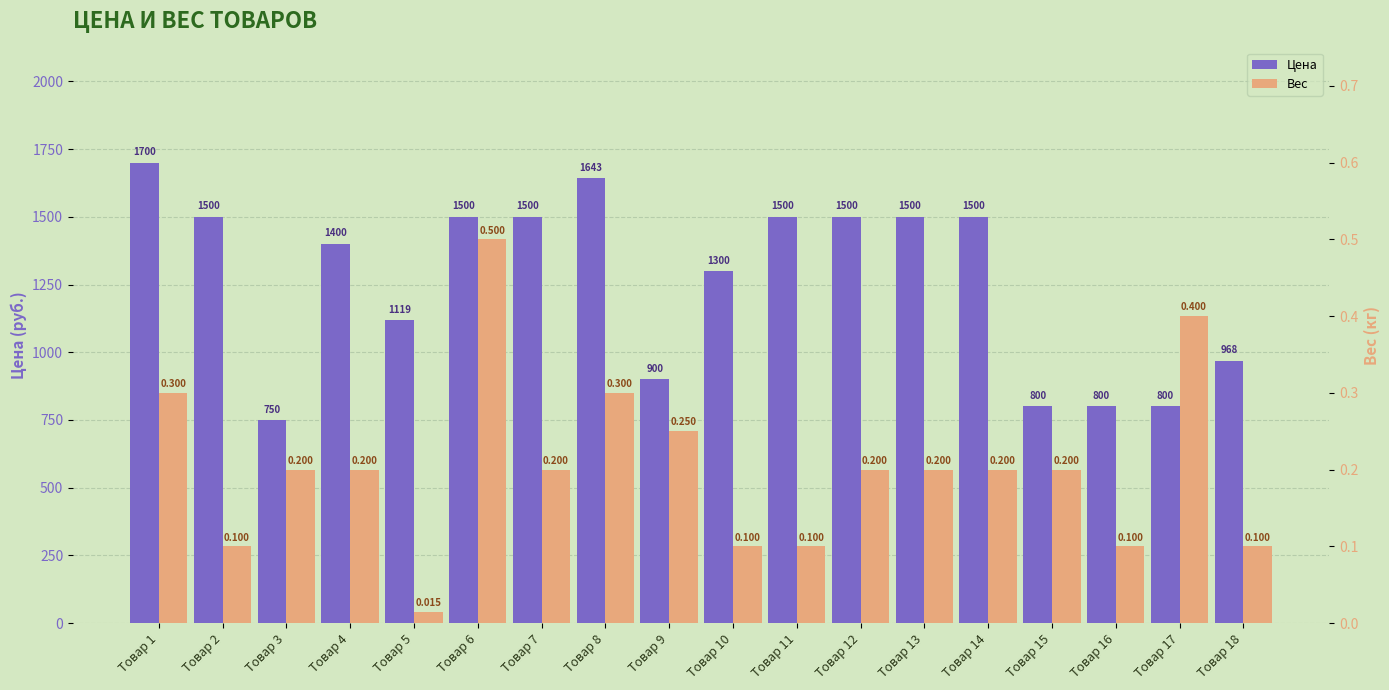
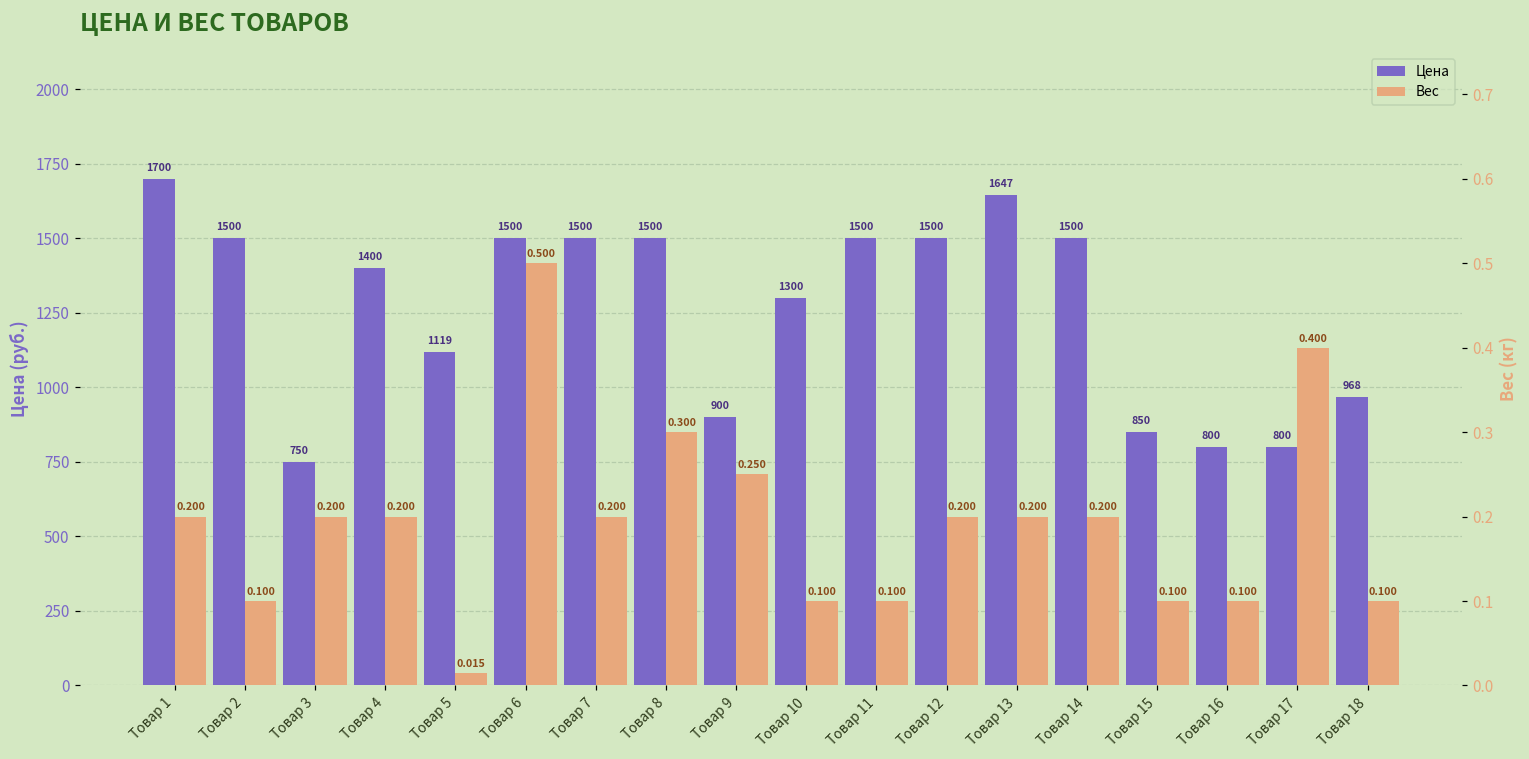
  {
    "Цена": {
      "Товар 1": 1700,
      "Товар 2": 1500,
      "Товар 3": 750,
      "Товар 4": 1400,
      "Товар 5": 1119,
      "Товар 6": 1500,
      "Товар 7": 1500,
-     "Товар 8": 1643,
+     "Товар 8": 1500,
      "Товар 9": 900,
      "Товар 10": 1300,
      "Товар 11": 1500,
      "Товар 12": 1500,
-     "Товар 13": 1500,
+     "Товар 13": 1647,
      "Товар 14": 1500,
-     "Товар 15": 800,
+     "Товар 15": 850,
      "Товар 16": 800,
      "Товар 17": 800,
      "Товар 18": 968
    },
    "Вес": {
-     "Товар 1": 0.300,
+     "Товар 1": 0.200,
      "Товар 2": 0.100,
      "Товар 3": 0.200,
      "Товар 4": 0.200,
      "Товар 5": 0.015,
      "Товар 6": 0.500,
      "Товар 7": 0.200,
      "Товар 8": 0.300,
      "Товар 9": 0.250,
      "Товар 10": 0.100,
      "Товар 11": 0.100,
      "Товар 12": 0.200,
      "Товар 13": 0.200,
      "Товар 14": 0.200,
-     "Товар 15": 0.200,
+     "Товар 15": 0.100,
      "Товар 16": 0.100,
      "Товар 17": 0.400,
      "Товар 18": 0.100
    }
  }
